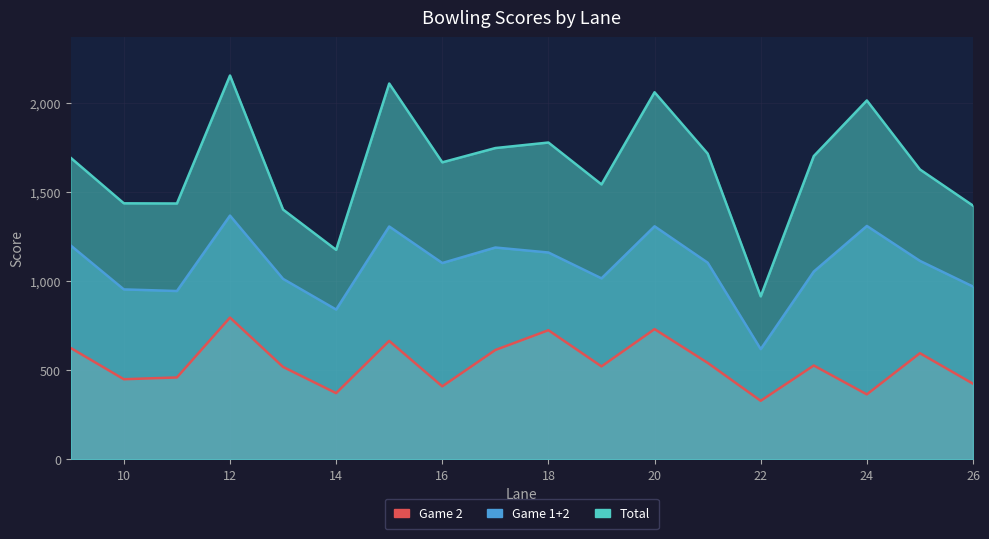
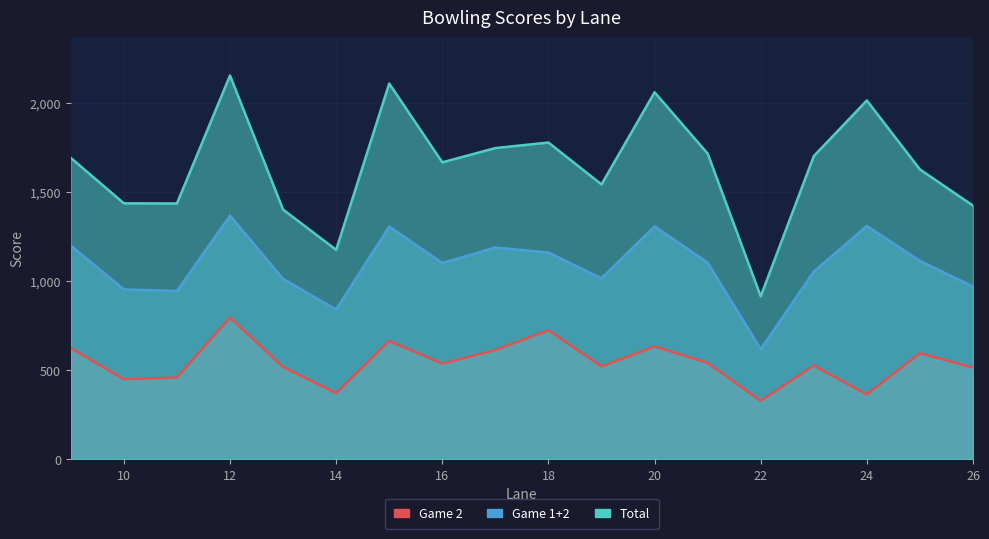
  {
    "Game 2": {
      "10": 450,
      "12": 800,
      "14": 370,
-     "16": 410,
+     "16": 540,
      "18": 720,
-     "20": 730,
+     "20": 630,
      "22": 330,
      "24": 360,
-     "26": 420
+     "26": 520
    }
  }
